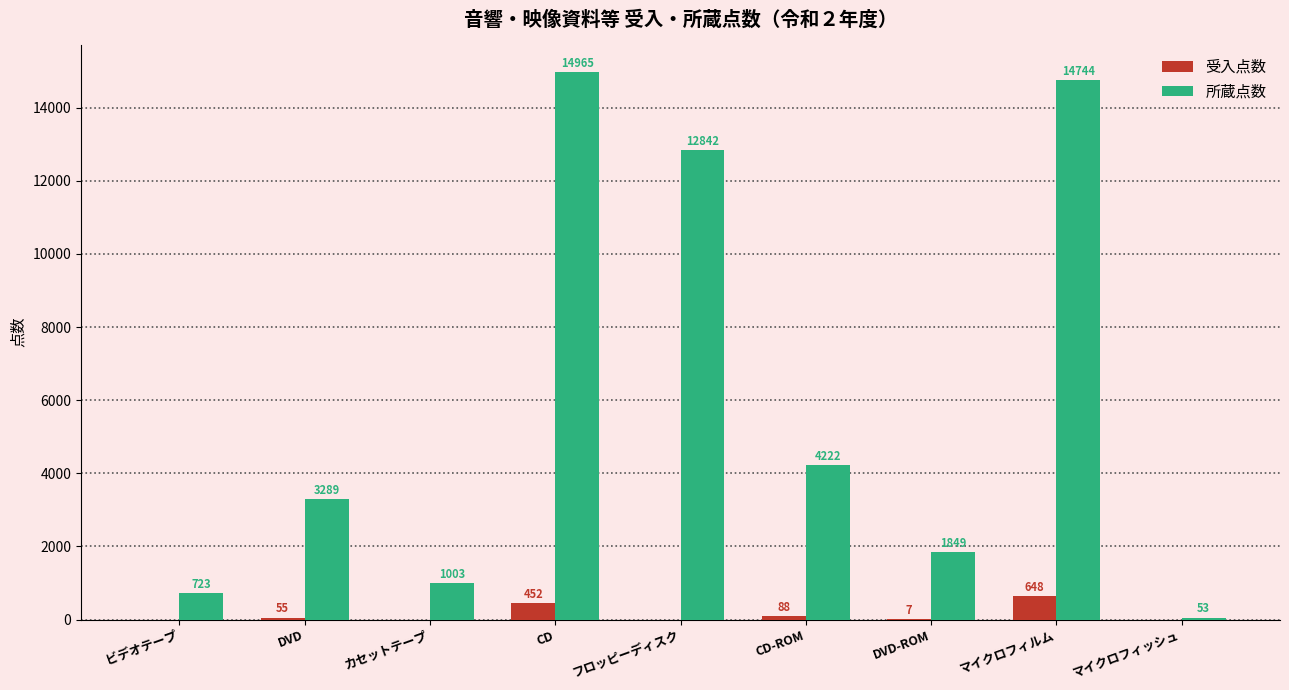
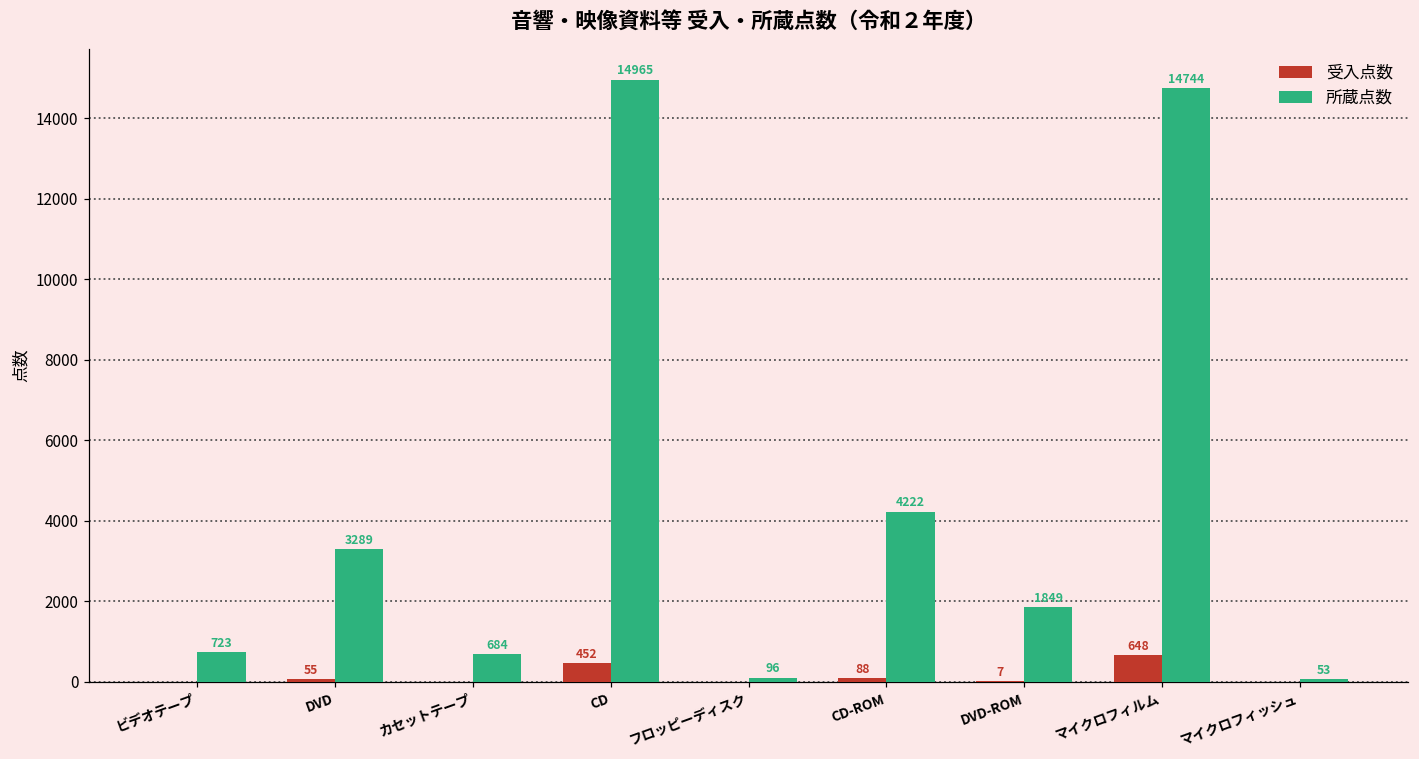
  {
    "受入点数": {
      "DVD": 55,
      "CD": 452,
      "CD-ROM": 88,
      "DVD-ROM": 7,
      "マイクロフィルム": 648
    },
    "所蔵点数": {
      "ビデオテープ": 723,
      "DVD": 3289,
-     "カセットテープ": 1003,
+     "カセットテープ": 684,
      "CD": 14965,
-     "フロッピーディスク": 12842,
+     "フロッピーディスク": 96,
      "CD-ROM": 4222,
      "DVD-ROM": 1849,
      "マイクロフィルム": 14744,
      "マイクロフィッシュ": 53
    }
  }
